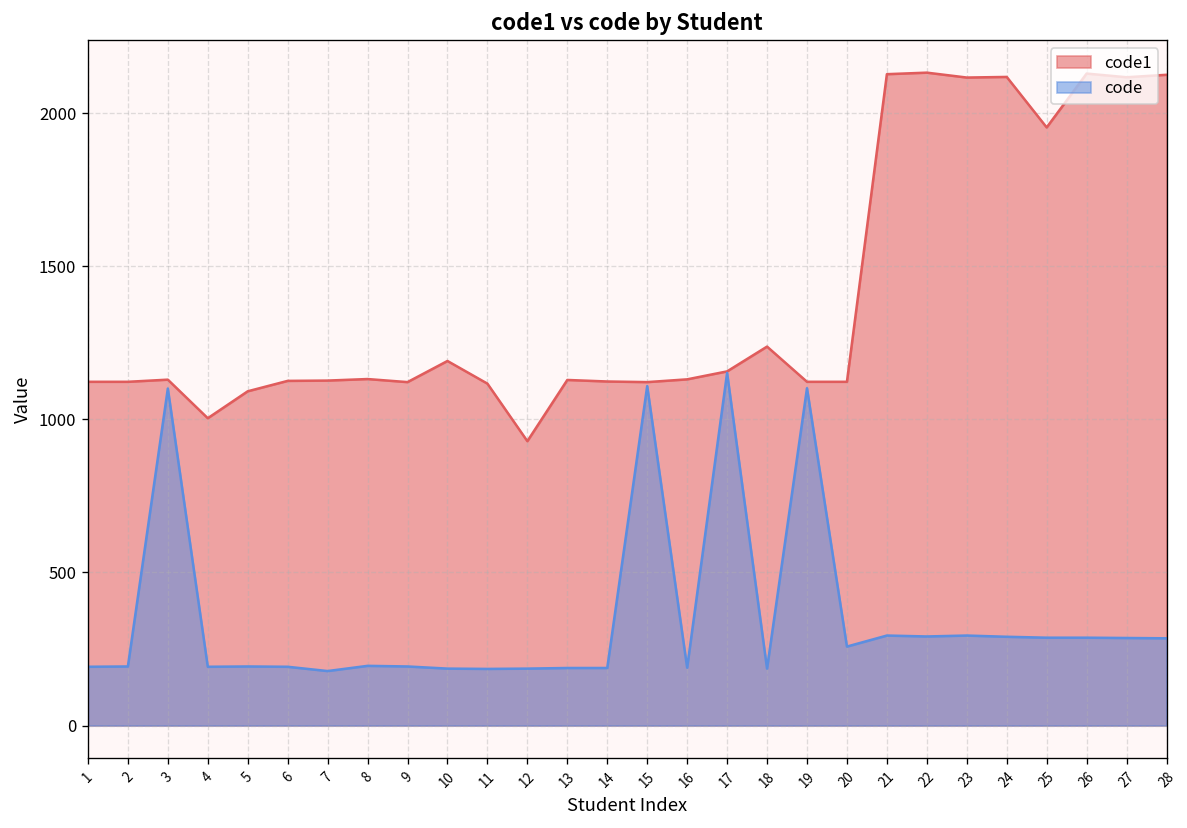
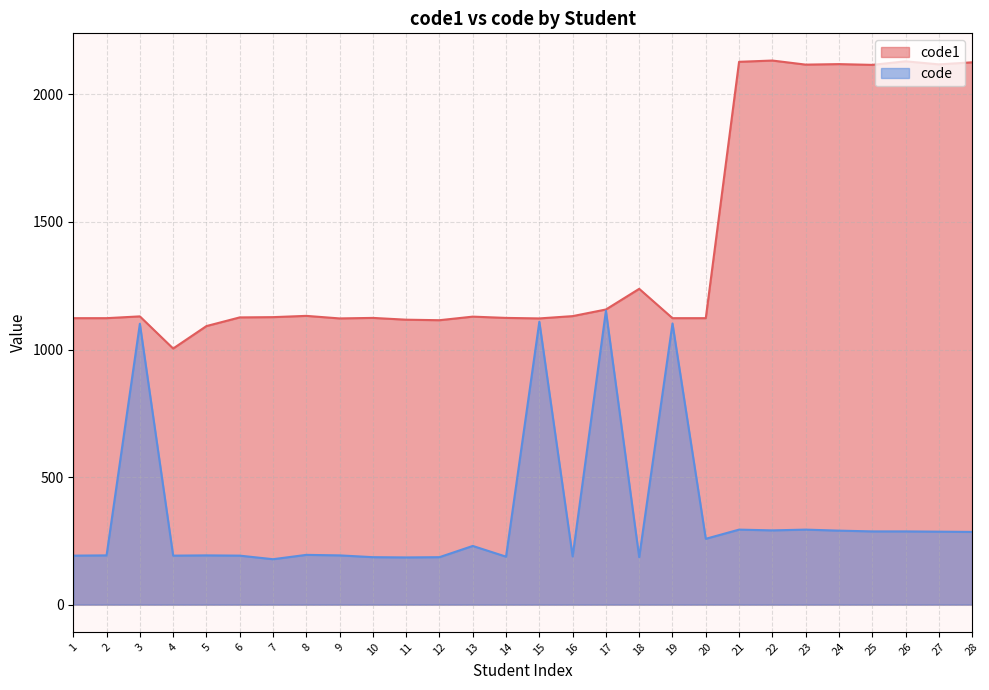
  {
    "code1": {
      "1": 1120,
      "2": 1120,
      "3": 1130,
      "4": 1000,
      "5": 1090,
      "6": 1130,
      "7": 1130,
      "8": 1130,
      "9": 1120,
-     "10": 1190,
+     "10": 1120,
      "11": 1120,
-     "12": 930,
+     "12": 1120,
      "13": 1130,
      "14": 1120,
      "15": 1120,
      "16": 1130,
      "18": 1240,
      "19": 1120,
      "20": 1120,
      "21": 2130,
      "22": 2130,
      "23": 2120,
      "24": 2120,
-     "25": 1950,
+     "25": 2120,
      "28": 2130
    },
    "code": {
      "1": 190,
      "2": 190,
      "3": 1100,
      "4": 190,
      "5": 190,
      "6": 190,
      "7": 180,
      "8": 200,
      "9": 190,
      "10": 190,
      "11": 190,
      "12": 190,
-     "13": 190,
+     "13": 230,
      "14": 190,
      "15": 1110,
      "16": 190,
      "18": 190,
      "19": 1100,
      "20": 260,
      "21": 290,
      "22": 290,
      "23": 290,
      "24": 290,
      "25": 290,
      "26": 290,
      "27": 290,
      "28": 290
    }
  }
